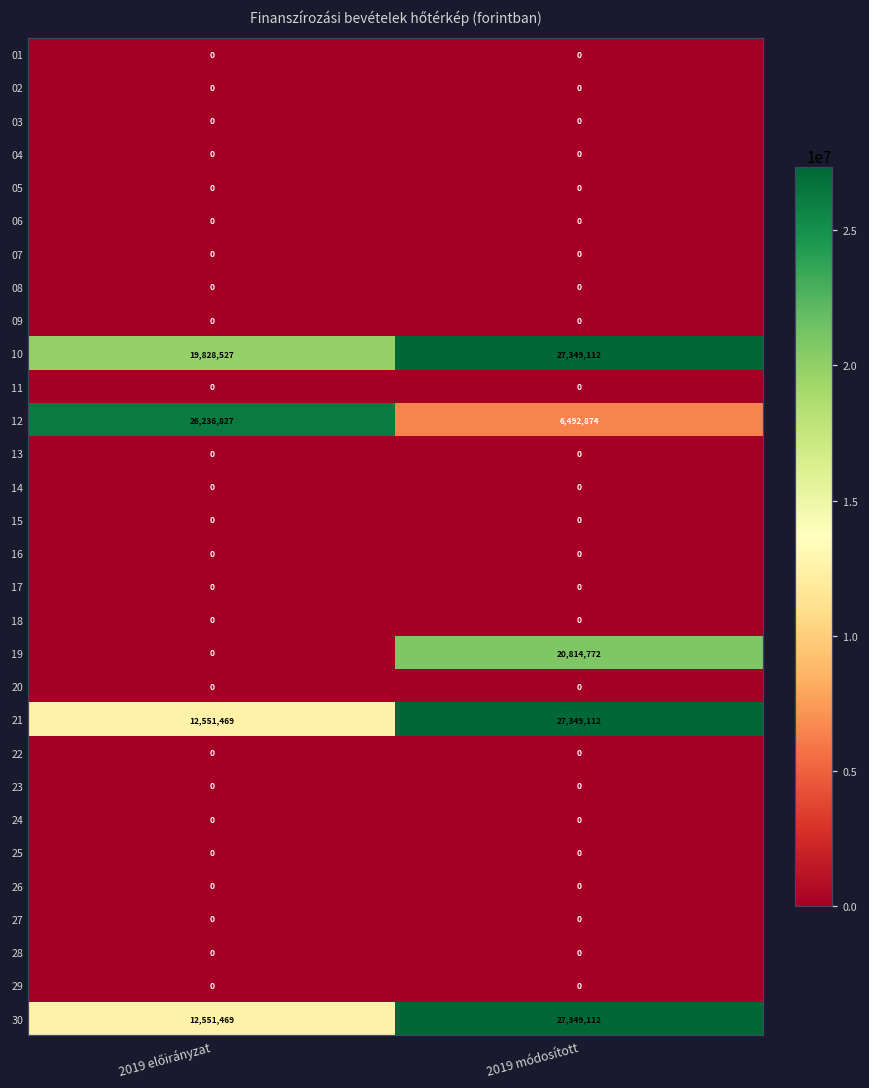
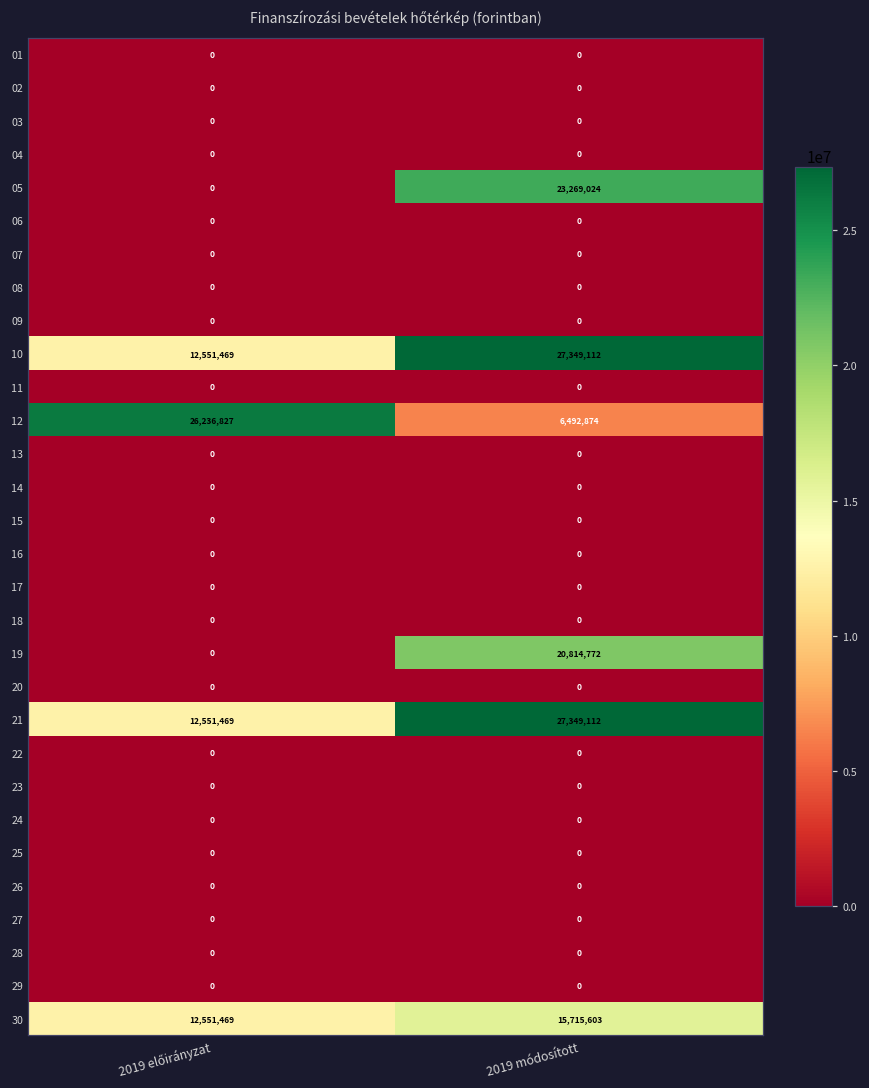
  {
    "01": {
      "2019 előirányzat": "0",
      "2019 módosított": "0"
    },
    "02": {
      "2019 előirányzat": "0",
      "2019 módosított": "0"
    },
    "03": {
      "2019 előirányzat": "0",
      "2019 módosított": "0"
    },
    "04": {
      "2019 előirányzat": "0",
      "2019 módosított": "0"
    },
    "05": {
      "2019 előirányzat": "0",
-     "2019 módosított": "0"
+     "2019 módosított": "23,269,024"
    },
    "06": {
      "2019 előirányzat": "0",
      "2019 módosított": "0"
    },
    "07": {
      "2019 előirányzat": "0",
      "2019 módosított": "0"
    },
    "08": {
      "2019 előirányzat": "0",
      "2019 módosított": "0"
    },
    "09": {
      "2019 előirányzat": "0",
      "2019 módosított": "0"
    },
    "10": {
-     "2019 előirányzat": "19,828,527",
+     "2019 előirányzat": "12,551,469",
      "2019 módosított": "27,349,112"
    },
    "11": {
      "2019 előirányzat": "0",
      "2019 módosított": "0"
    },
    "12": {
      "2019 előirányzat": "26,236,827",
      "2019 módosított": "6,492,874"
    },
    "13": {
      "2019 előirányzat": "0",
      "2019 módosított": "0"
    },
    "14": {
      "2019 előirányzat": "0",
      "2019 módosított": "0"
    },
    "15": {
      "2019 előirányzat": "0",
      "2019 módosított": "0"
    },
    "16": {
      "2019 előirányzat": "0",
      "2019 módosított": "0"
    },
    "17": {
      "2019 előirányzat": "0",
      "2019 módosított": "0"
    },
    "18": {
      "2019 előirányzat": "0",
      "2019 módosított": "0"
    },
    "19": {
      "2019 előirányzat": "0",
      "2019 módosított": "20,814,772"
    },
    "20": {
      "2019 előirányzat": "0",
      "2019 módosított": "0"
    },
    "21": {
      "2019 előirányzat": "12,551,469",
      "2019 módosított": "27,349,112"
    },
    "22": {
      "2019 előirányzat": "0",
      "2019 módosított": "0"
    },
    "23": {
      "2019 előirányzat": "0",
      "2019 módosított": "0"
    },
    "24": {
      "2019 előirányzat": "0",
      "2019 módosított": "0"
    },
    "25": {
      "2019 előirányzat": "0",
      "2019 módosított": "0"
    },
    "26": {
      "2019 előirányzat": "0",
      "2019 módosított": "0"
    },
    "27": {
      "2019 előirányzat": "0",
      "2019 módosított": "0"
    },
    "28": {
      "2019 előirányzat": "0",
      "2019 módosított": "0"
    },
    "29": {
      "2019 előirányzat": "0",
      "2019 módosított": "0"
    },
    "30": {
      "2019 előirányzat": "12,551,469",
-     "2019 módosított": "27,349,112"
+     "2019 módosított": "15,715,603"
    }
  }
